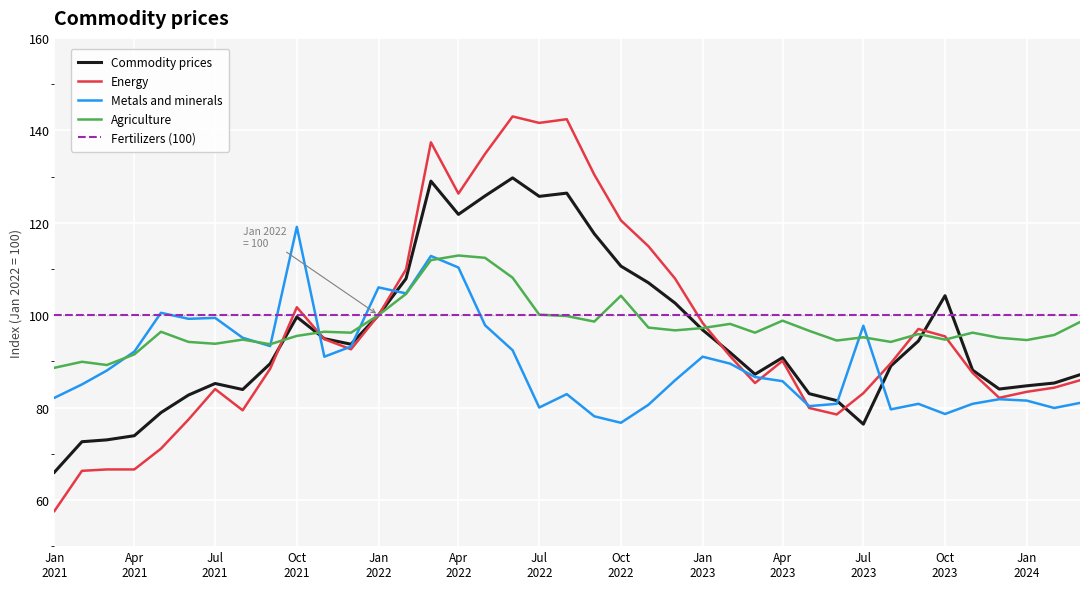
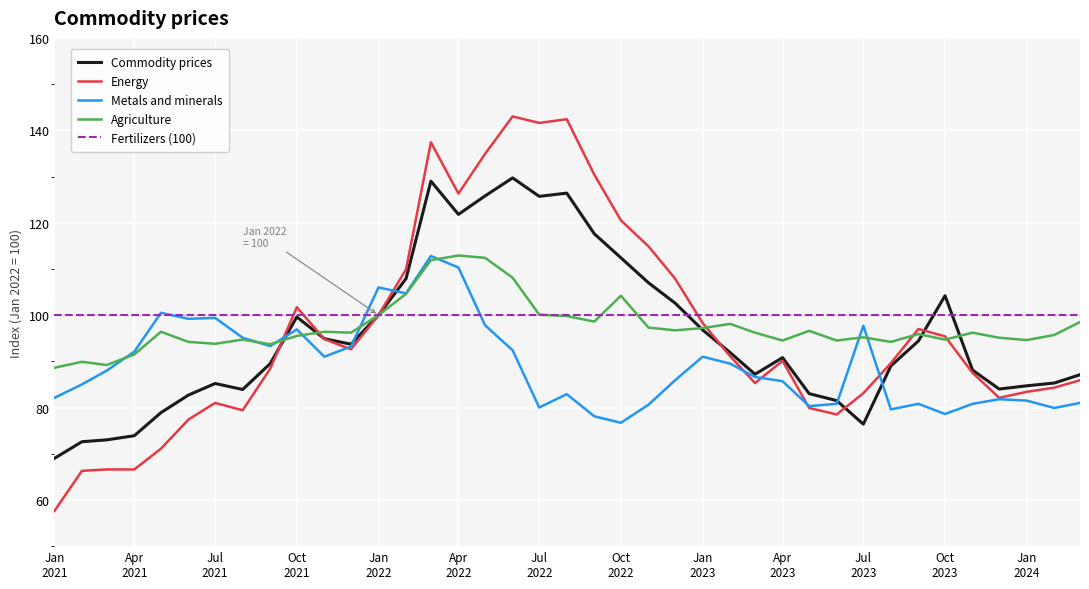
  {
    "Commodity prices": {
-     "Jan 2021": 66,
+     "Jan 2021": 69,
      "Apr 2021": 74,
      "Jul 2021": 85,
      "Apr 2022": 122,
      "Jul 2022": 126,
-     "Oct 2022": 111,
+     "Oct 2022": 112,
      "Apr 2023": 91,
      "Jul 2023": 76,
      "Oct 2023": 104,
      "Jan 2024": 85
    },
    "Energy": {
      "Jan 2021": 58,
      "Apr 2021": 67,
-     "Jul 2021": 84,
+     "Jul 2021": 81,
      "Apr 2022": 126,
      "Jul 2022": 142,
      "Oct 2022": 121,
      "Jan 2023": 98,
      "Apr 2023": 90,
      "Jul 2023": 83,
      "Oct 2023": 95,
      "Jan 2024": 83
    },
    "Metals and minerals": {
      "Jan 2021": 82,
      "Apr 2021": 92,
      "Jul 2021": 99,
-     "Oct 2021": 119,
+     "Oct 2021": 97,
      "Jan 2022": 106,
      "Apr 2022": 110,
      "Jul 2022": 80,
      "Oct 2022": 77,
      "Jan 2023": 91,
      "Apr 2023": 86,
      "Jul 2023": 98,
      "Oct 2023": 79,
      "Jan 2024": 82
    },
    "Agriculture": {
      "Jan 2021": 89,
      "Apr 2021": 92,
      "Jul 2021": 94,
      "Oct 2021": 96,
      "Apr 2022": 113,
      "Oct 2022": 104,
-     "Apr 2023": 99,
+     "Apr 2023": 95,
      "Jul 2023": 95,
      "Oct 2023": 95,
      "Jan 2024": 95
    },
    "Fertilizers (100)": {
      "Jan 2021": 100,
      "Apr 2021": 100,
      "Jul 2021": 100,
      "Apr 2022": 100,
      "Oct 2022": 100,
      "Jan 2023": 100,
      "Apr 2023": 100,
      "Jul 2023": 100,
      "Oct 2023": 100,
      "Jan 2024": 100
    }
  }
